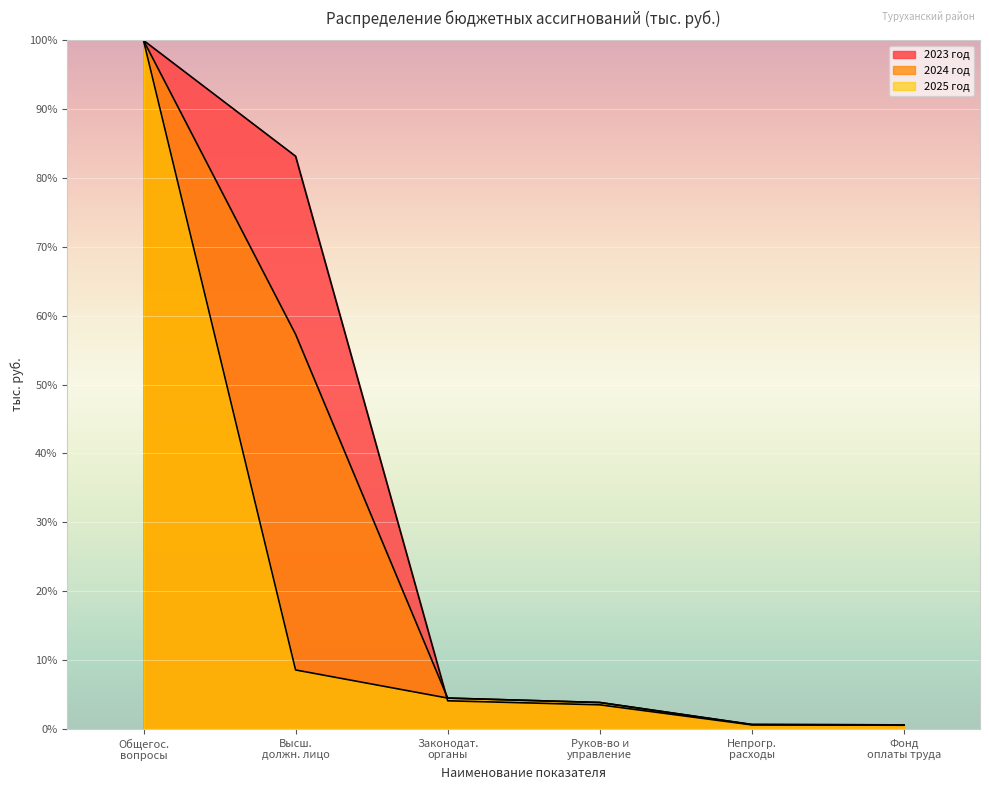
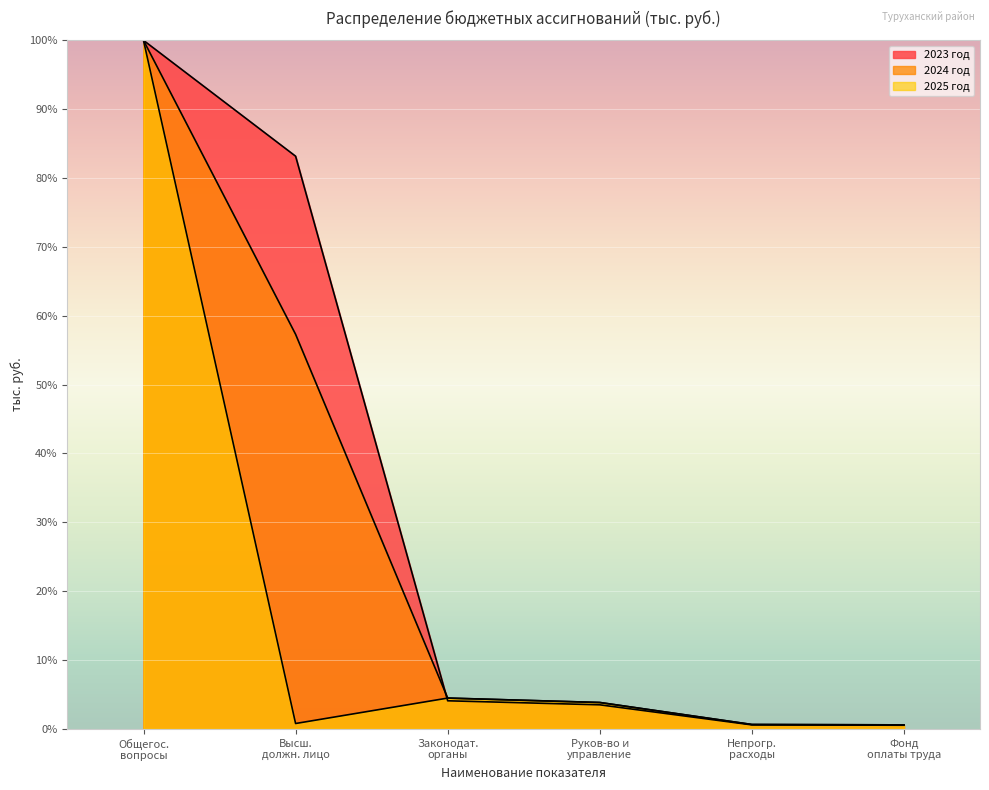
  {
    "2023 год": {
      "Высш. должн. лицо": "83%",
      "Законодат. органы": "4%"
    },
    "2024 год": {
      "Высш. должн. лицо": "57%"
    },
    "2025 год": {
-     "Высш. должн. лицо": "9%"
+     "Высш. должн. лицо": "1%"
    }
  }
